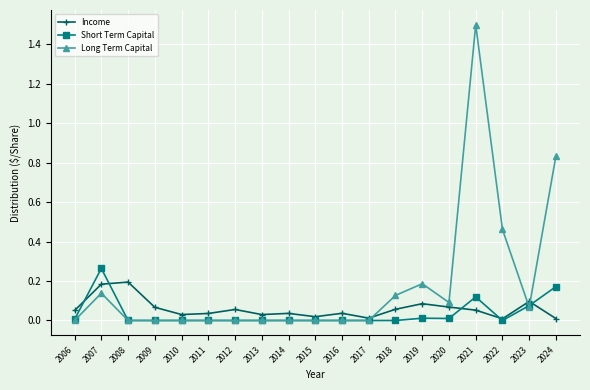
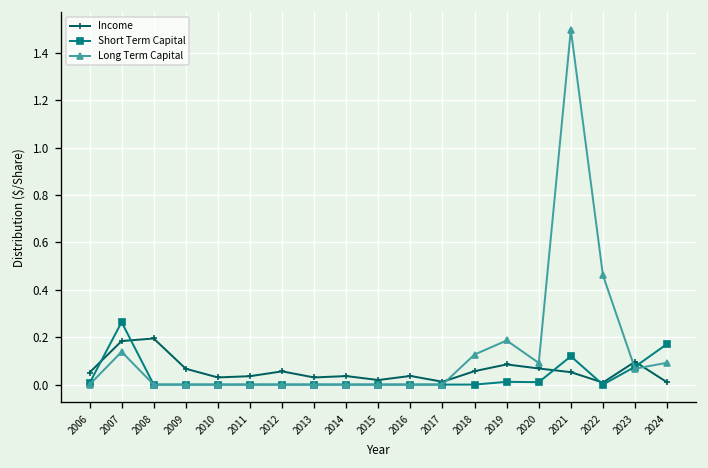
  {
    "Long Term Capital": {
      "2007": 0.14,
      "2018": 0.13,
      "2019": 0.19,
      "2020": 0.09,
      "2021": 1.50,
      "2022": 0.46,
-     "2024": 0.83
+     "2024": 0.09
    }
  }
